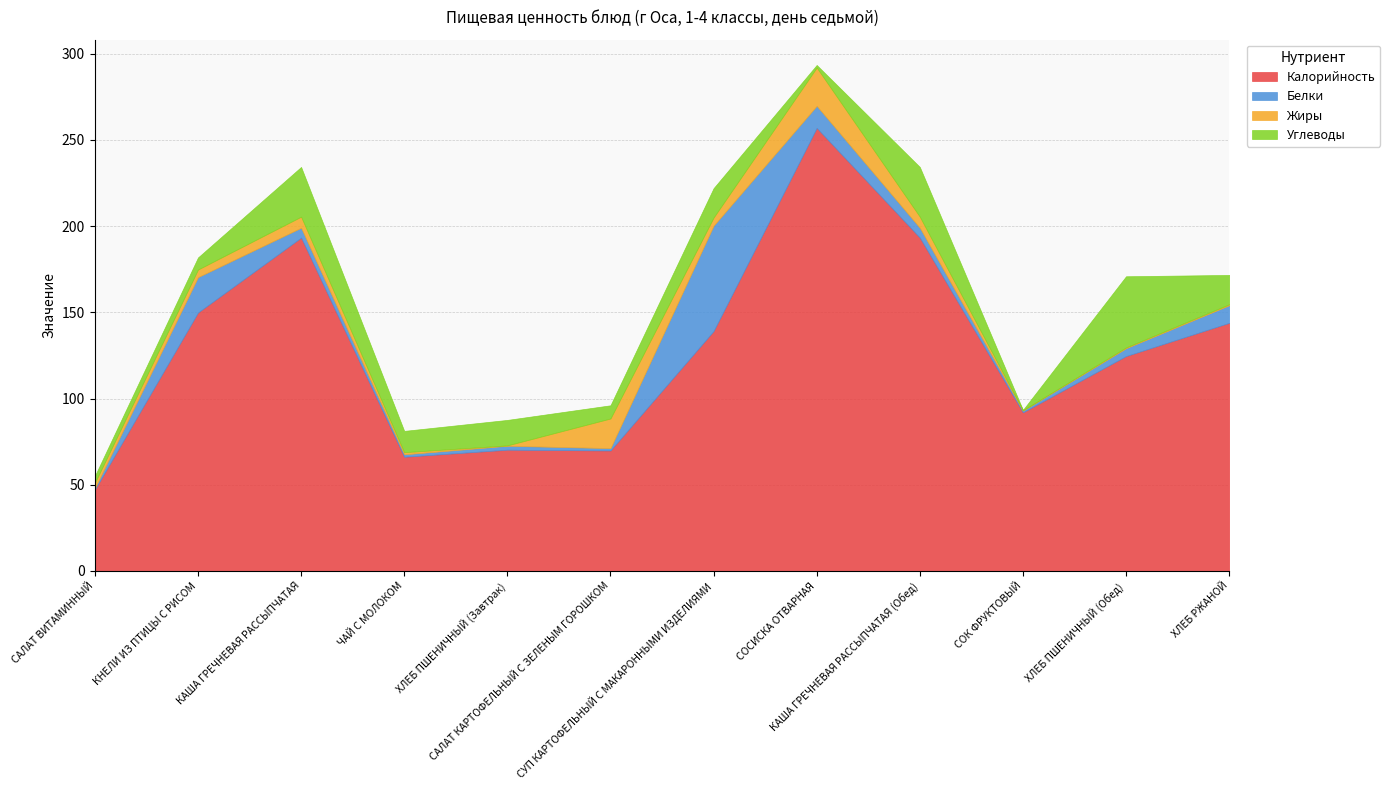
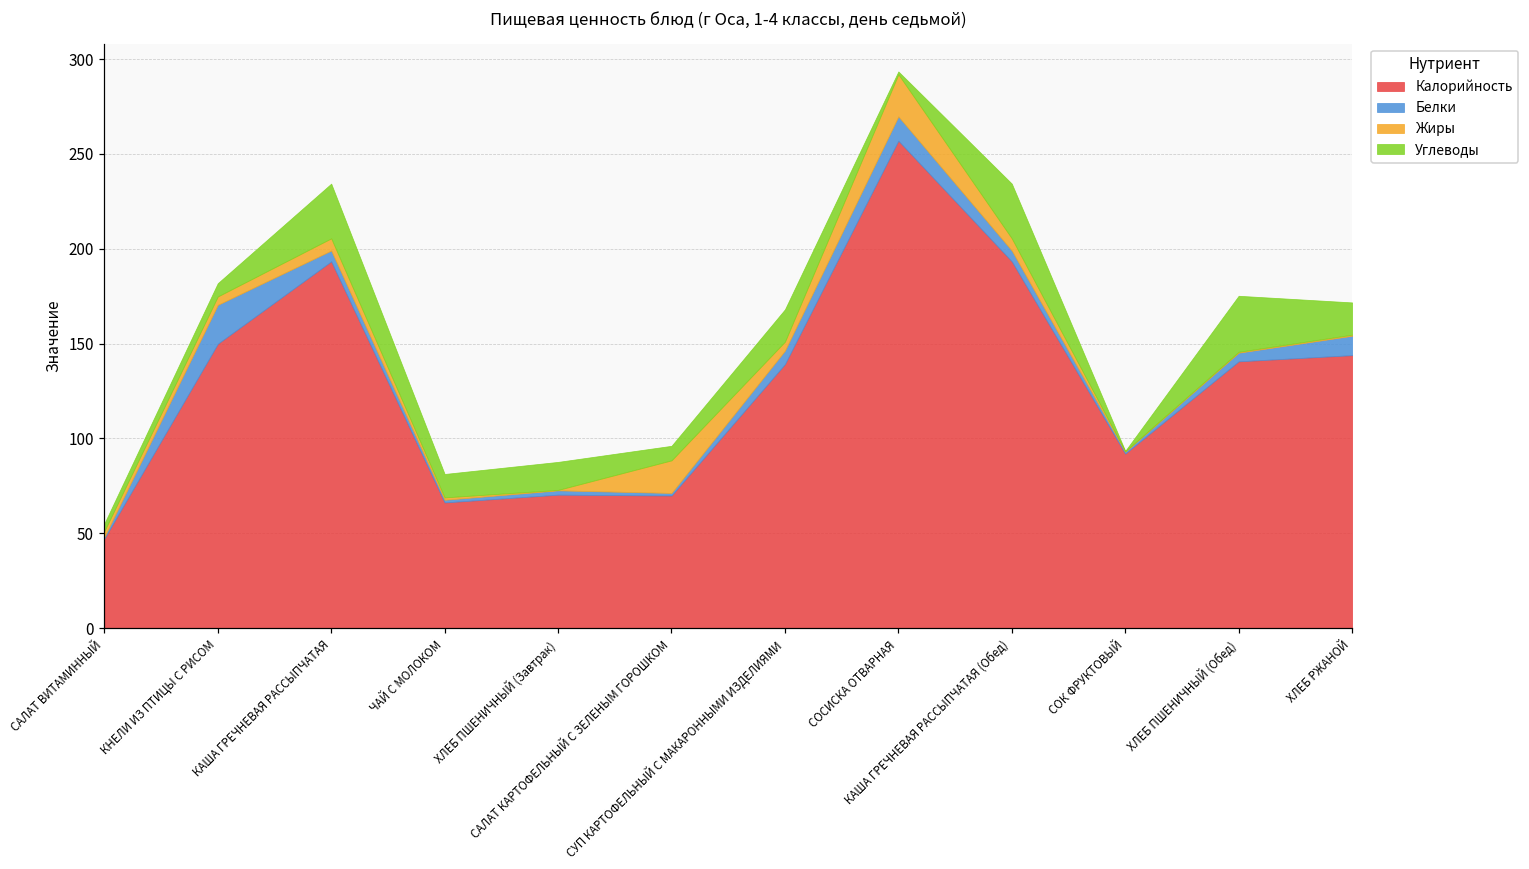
  {
    "Калорийность": {
      "КНЕЛИ ИЗ ПТИЦЫ С РИСОМ": 150,
      "КАША ГРЕЧНЕВАЯ РАССЫПЧАТАЯ": 193,
      "ХЛЕБ ПШЕНИЧНЫЙ (Завтрак)": 70,
      "СУП КАРТОФЕЛЬНЫЙ С МАКАРОННЫМИ ИЗДЕЛИЯМИ": 139,
      "СОСИСКА ОТВАРНАЯ": 257,
      "КАША ГРЕЧНЕВАЯ РАССЫПЧАТАЯ (Обед)": 193,
-     "ХЛЕБ ПШЕНИЧНЫЙ (Обед)": 125,
+     "ХЛЕБ ПШЕНИЧНЫЙ (Обед)": 141,
      "ХЛЕБ РЖАНОЙ": 144
    },
    "Белки": {
      "КНЕЛИ ИЗ ПТИЦЫ С РИСОМ": 21,
      "КАША ГРЕЧНЕВАЯ РАССЫПЧАТАЯ": 6,
-     "СУП КАРТОФЕЛЬНЫЙ С МАКАРОННЫМИ ИЗДЕЛИЯМИ": 61,
+     "СУП КАРТОФЕЛЬНЫЙ С МАКАРОННЫМИ ИЗДЕЛИЯМИ": 7,
      "СОСИСКА ОТВАРНАЯ": 13,
      "КАША ГРЕЧНЕВАЯ РАССЫПЧАТАЯ (Обед)": 6
    },
    "Жиры": {
      "САЛАТ ВИТАМИННЫЙ": 3,
      "КНЕЛИ ИЗ ПТИЦЫ С РИСОМ": 4,
      "КАША ГРЕЧНЕВАЯ РАССЫПЧАТАЯ": 6,
      "САЛАТ КАРТОФЕЛЬНЫЙ С ЗЕЛЕНЫМ ГОРОШКОМ": 17,
      "СУП КАРТОФЕЛЬНЫЙ С МАКАРОННЫМИ ИЗДЕЛИЯМИ": 5,
      "СОСИСКА ОТВАРНАЯ": 22,
      "КАША ГРЕЧНЕВАЯ РАССЫПЧАТАЯ (Обед)": 6
    },
    "Углеводы": {
      "САЛАТ ВИТАМИННЫЙ": 4,
      "КНЕЛИ ИЗ ПТИЦЫ С РИСОМ": 7,
      "КАША ГРЕЧНЕВАЯ РАССЫПЧАТАЯ": 29,
      "ЧАЙ С МОЛОКОМ": 12,
      "ХЛЕБ ПШЕНИЧНЫЙ (Завтрак)": 15,
      "САЛАТ КАРТОФЕЛЬНЫЙ С ЗЕЛЕНЫМ ГОРОШКОМ": 8,
      "СУП КАРТОФЕЛЬНЫЙ С МАКАРОННЫМИ ИЗДЕЛИЯМИ": 17,
      "СОСИСКА ОТВАРНАЯ": 2,
      "КАША ГРЕЧНЕВАЯ РАССЫПЧАТАЯ (Обед)": 29,
-     "ХЛЕБ ПШЕНИЧНЫЙ (Обед)": 41,
+     "ХЛЕБ ПШЕНИЧНЫЙ (Обед)": 30,
      "ХЛЕБ РЖАНОЙ": 17
    }
  }
